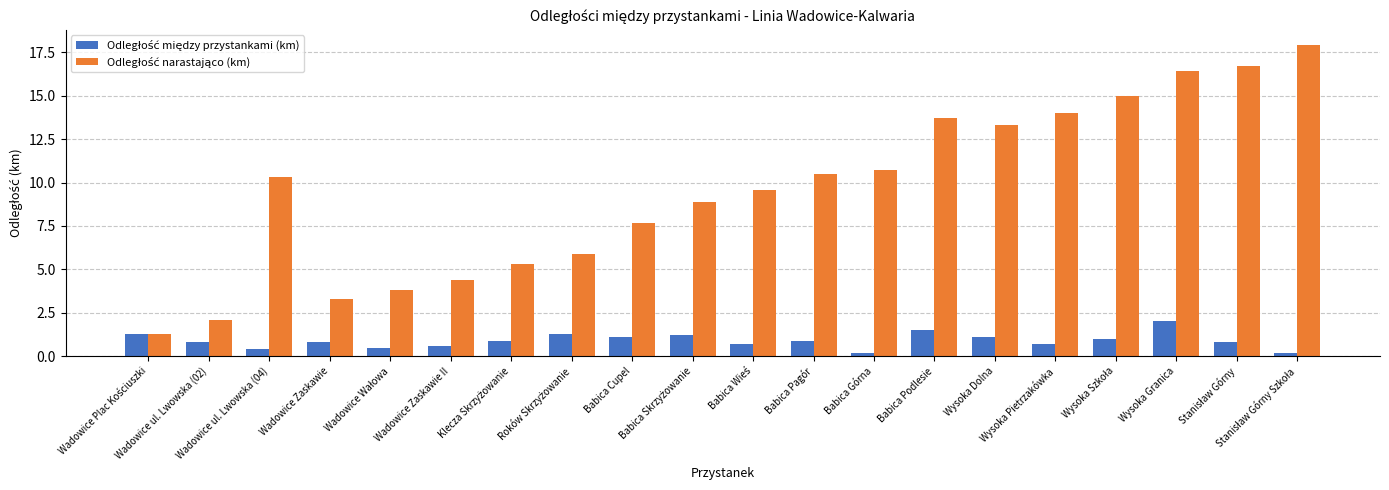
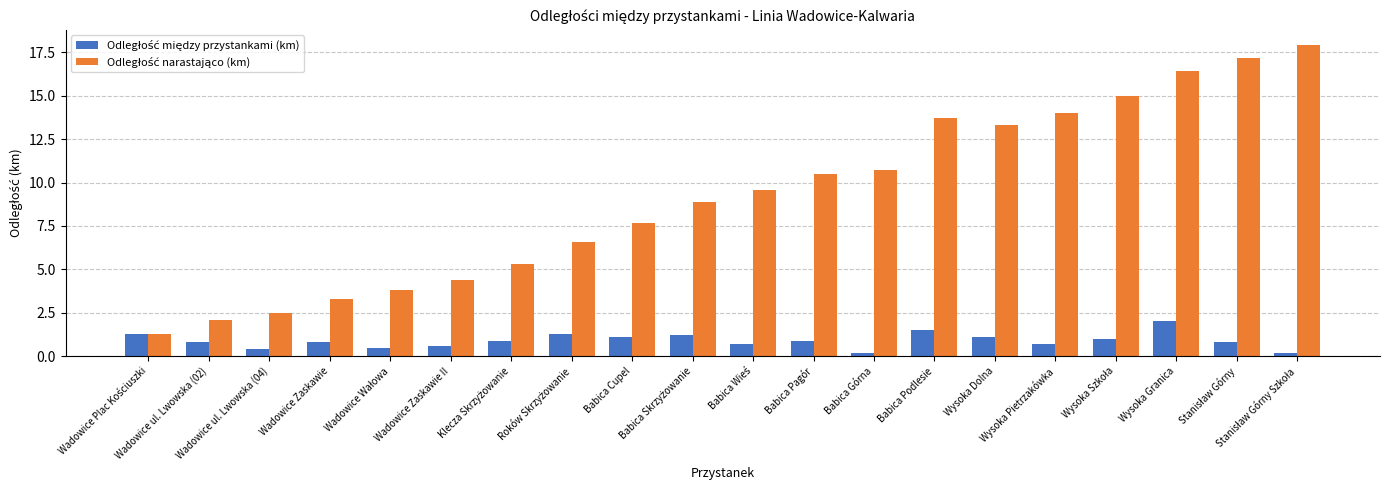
  {
    "Odległość między przystankami (km)": {
      "Wadowice Plac Kościuszki": 1.3,
      "Wadowice ul. Lwowska (02)": 0.8,
      "Wadowice ul. Lwowska (04)": 0.4,
      "Wadowice Zaskawie": 0.8,
      "Wadowice Wałowa": 0.5,
      "Wadowice Zaskawie II": 0.6,
      "Klecza Skrzyżowanie": 0.9,
      "Roków Skrzyżowanie": 1.3,
      "Babica Cupel": 1.1,
      "Babica Skrzyżowanie": 1.2,
      "Babica Wieś": 0.7,
      "Babica Pagór": 0.9,
      "Babica Górna": 0.2,
      "Babica Podlesie": 1.5,
      "Wysoka Dolna": 1.1,
      "Wysoka Pietrzakówka": 0.7,
      "Wysoka Szkoła": 1.0,
      "Wysoka Granica": 2.0,
      "Stanisław Górny": 0.8,
      "Stanisław Górny Szkoła": 0.2
    },
    "Odległość narastająco (km)": {
      "Wadowice Plac Kościuszki": 1.3,
      "Wadowice ul. Lwowska (02)": 2.1,
-     "Wadowice ul. Lwowska (04)": 10.3,
+     "Wadowice ul. Lwowska (04)": 2.5,
      "Wadowice Zaskawie": 3.3,
      "Wadowice Wałowa": 3.8,
      "Wadowice Zaskawie II": 4.4,
      "Klecza Skrzyżowanie": 5.3,
-     "Roków Skrzyżowanie": 5.9,
+     "Roków Skrzyżowanie": 6.6,
      "Babica Cupel": 7.7,
      "Babica Skrzyżowanie": 8.9,
      "Babica Wieś": 9.6,
      "Babica Pagór": 10.5,
      "Babica Górna": 10.7,
      "Babica Podlesie": 13.7,
      "Wysoka Dolna": 13.3,
      "Wysoka Pietrzakówka": 14.0,
      "Wysoka Szkoła": 15.0,
      "Wysoka Granica": 16.4,
-     "Stanisław Górny": 16.7,
+     "Stanisław Górny": 17.2,
      "Stanisław Górny Szkoła": 17.9
    }
  }
